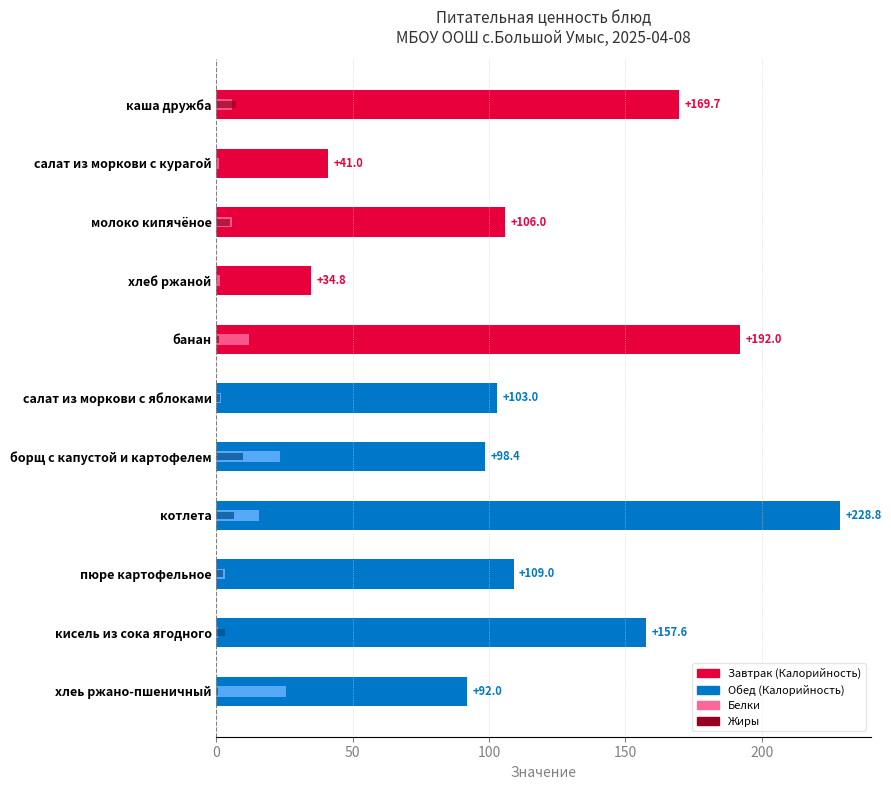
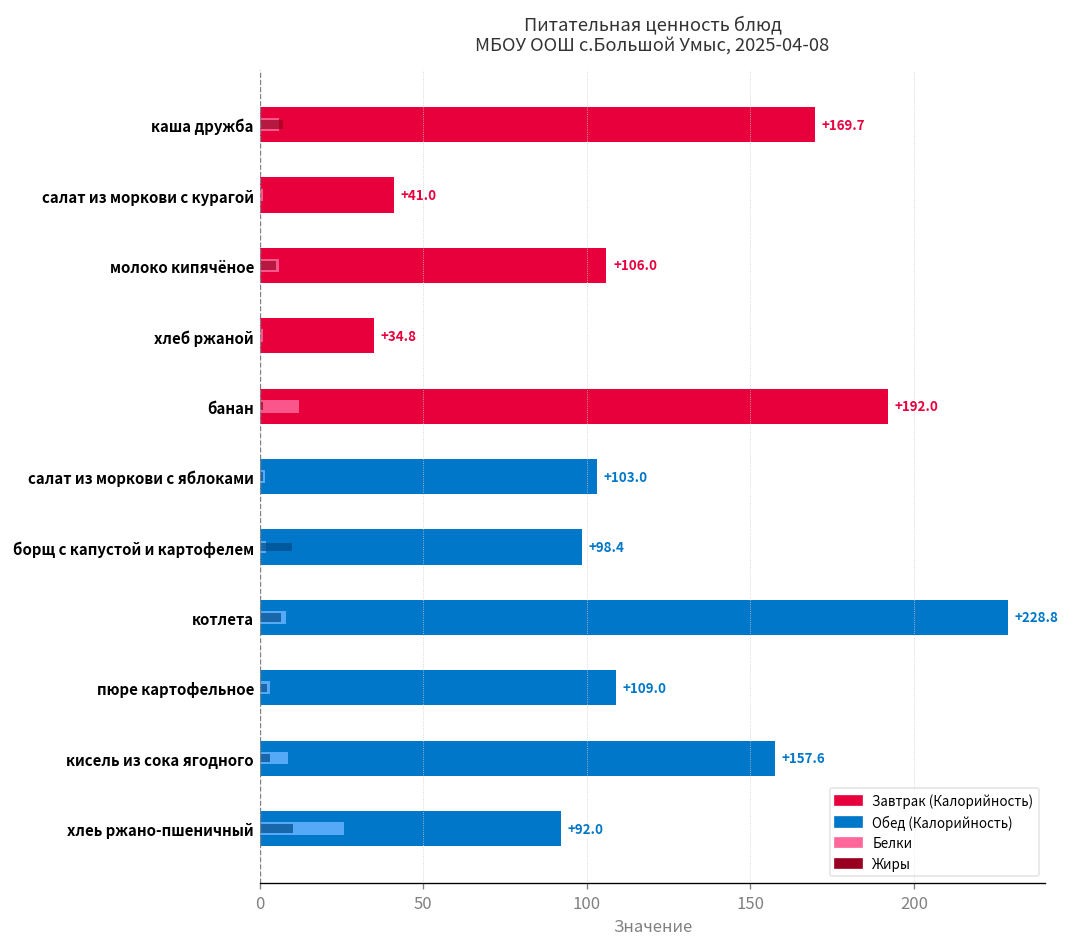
  {
    "Белки": {
-     "борщ с капустой и картофелем": 23,
-     "котлета": 16,
-     "кисель из сока ягодного": 0
+     "борщ с капустой и картофелем": 2,
+     "котлета": 8,
+     "кисель из сока ягодного": 9
    },
    "Жиры": {
-     "хлеь ржано-пшеничный": 0
+     "хлеь ржано-пшеничный": 10
    }
  }
